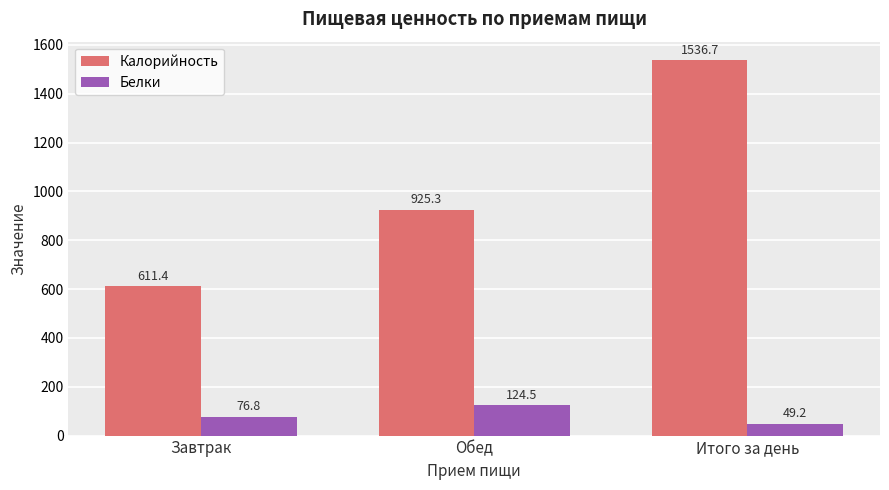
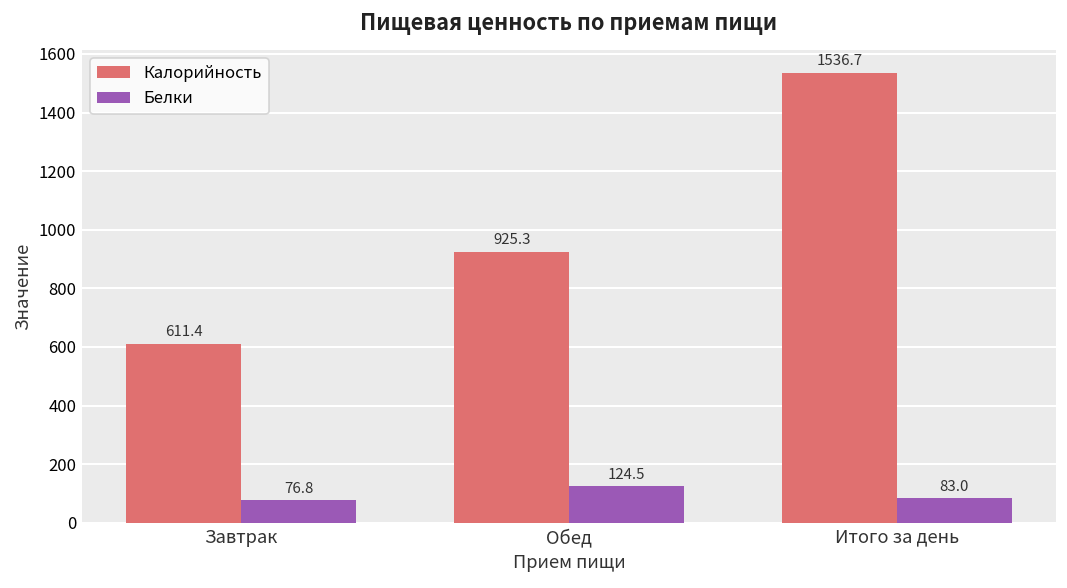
  {
    "Калорийность": {
      "Завтрак": 611.4,
      "Обед": 925.3,
      "Итого за день": 1536.7
    },
    "Белки": {
      "Завтрак": 76.8,
      "Обед": 124.5,
-     "Итого за день": 49.2
+     "Итого за день": 83.0
    }
  }
